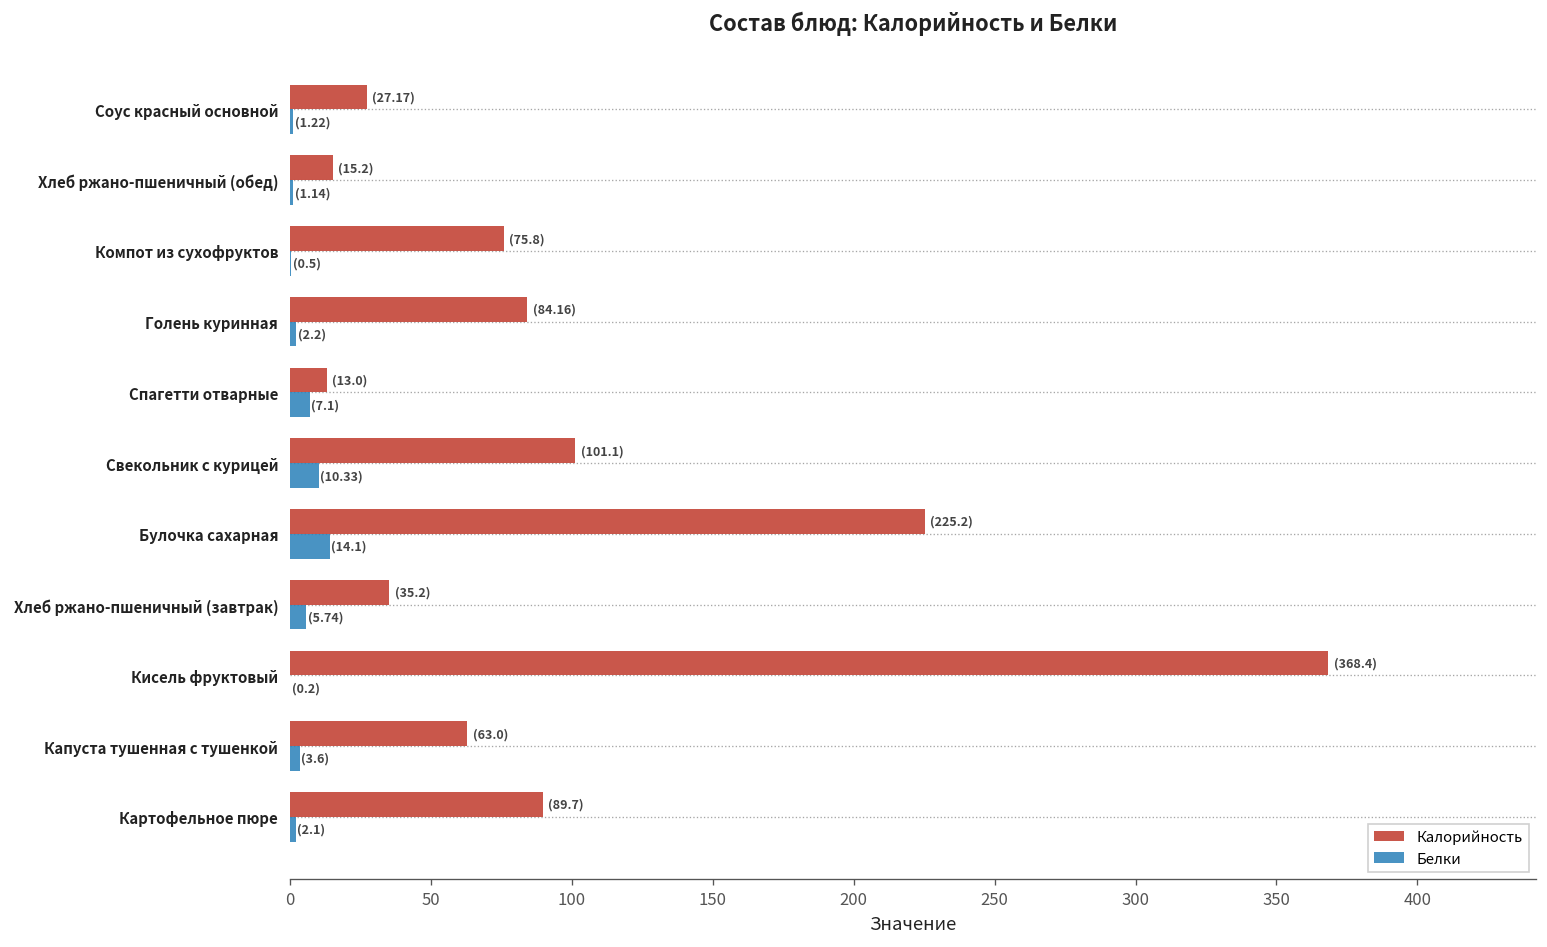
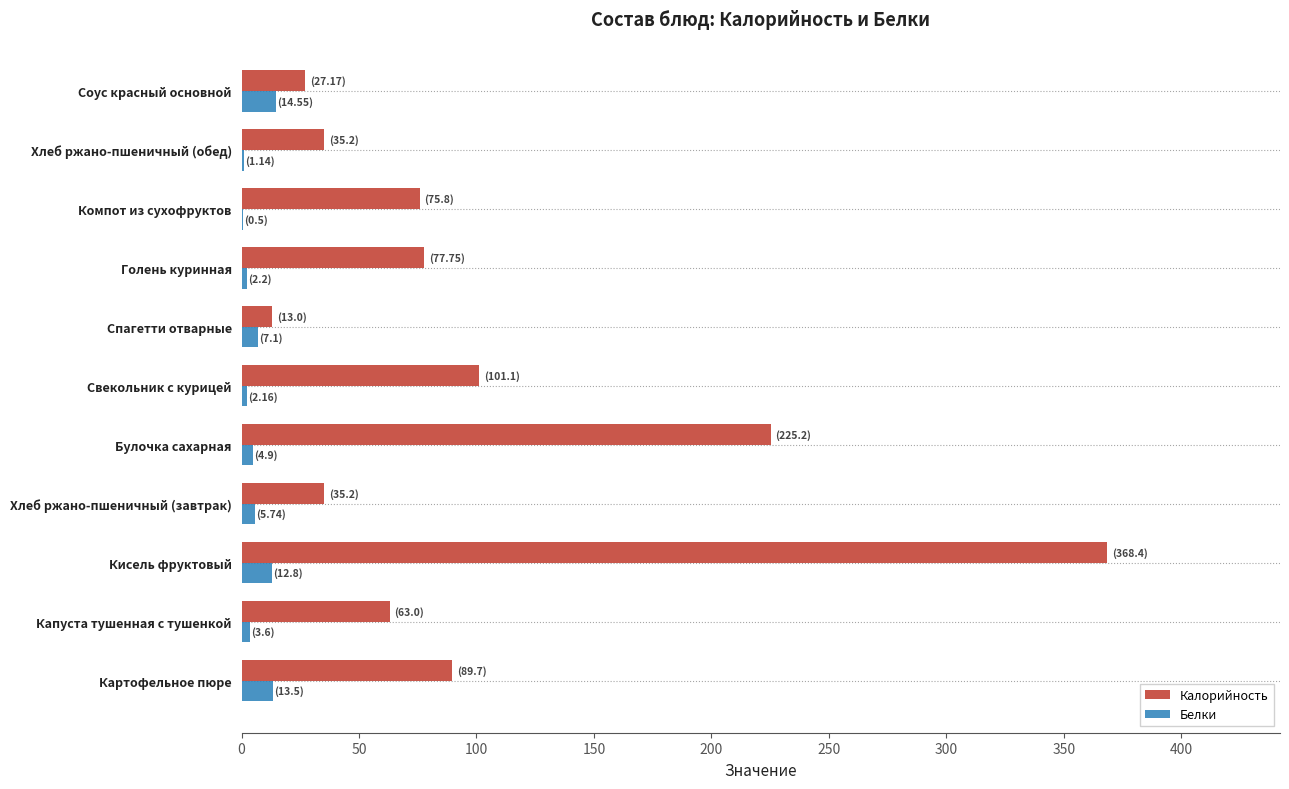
  {
    "Калорийность": {
      "Соус красный основной": "(27.17)",
-     "Хлеб ржано-пшеничный (обед)": "(15.2)",
+     "Хлеб ржано-пшеничный (обед)": "(35.2)",
      "Компот из сухофруктов": "(75.8)",
-     "Голень куринная": "(84.16)",
+     "Голень куринная": "(77.75)",
      "Спагетти отварные": "(13.0)",
      "Свекольник с курицей": "(101.1)",
      "Булочка сахарная": "(225.2)",
      "Хлеб ржано-пшеничный (завтрак)": "(35.2)",
      "Кисель фруктовый": "(368.4)",
      "Капуста тушенная с тушенкой": "(63.0)",
      "Картофельное пюре": "(89.7)"
    },
    "Белки": {
-     "Соус красный основной": "(1.22)",
+     "Соус красный основной": "(14.55)",
      "Хлеб ржано-пшеничный (обед)": "(1.14)",
      "Компот из сухофруктов": "(0.5)",
      "Голень куринная": "(2.2)",
      "Спагетти отварные": "(7.1)",
-     "Свекольник с курицей": "(10.33)",
-     "Булочка сахарная": "(14.1)",
+     "Свекольник с курицей": "(2.16)",
+     "Булочка сахарная": "(4.9)",
      "Хлеб ржано-пшеничный (завтрак)": "(5.74)",
-     "Кисель фруктовый": "(0.2)",
+     "Кисель фруктовый": "(12.8)",
      "Капуста тушенная с тушенкой": "(3.6)",
-     "Картофельное пюре": "(2.1)"
+     "Картофельное пюре": "(13.5)"
    }
  }
